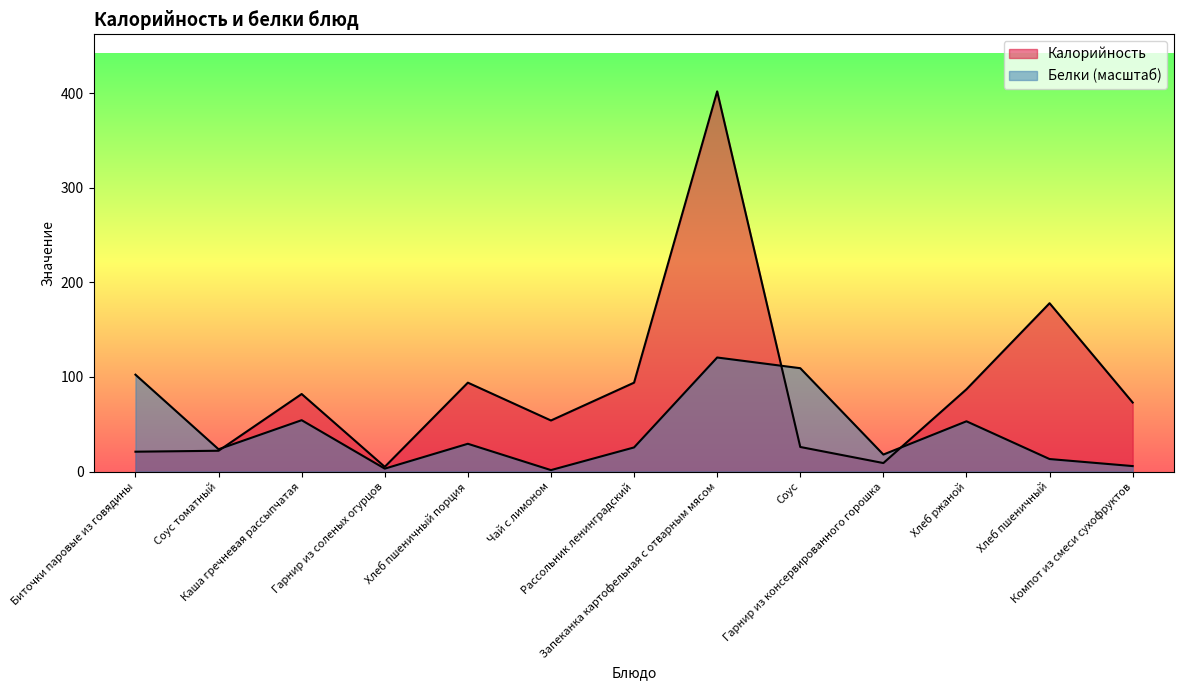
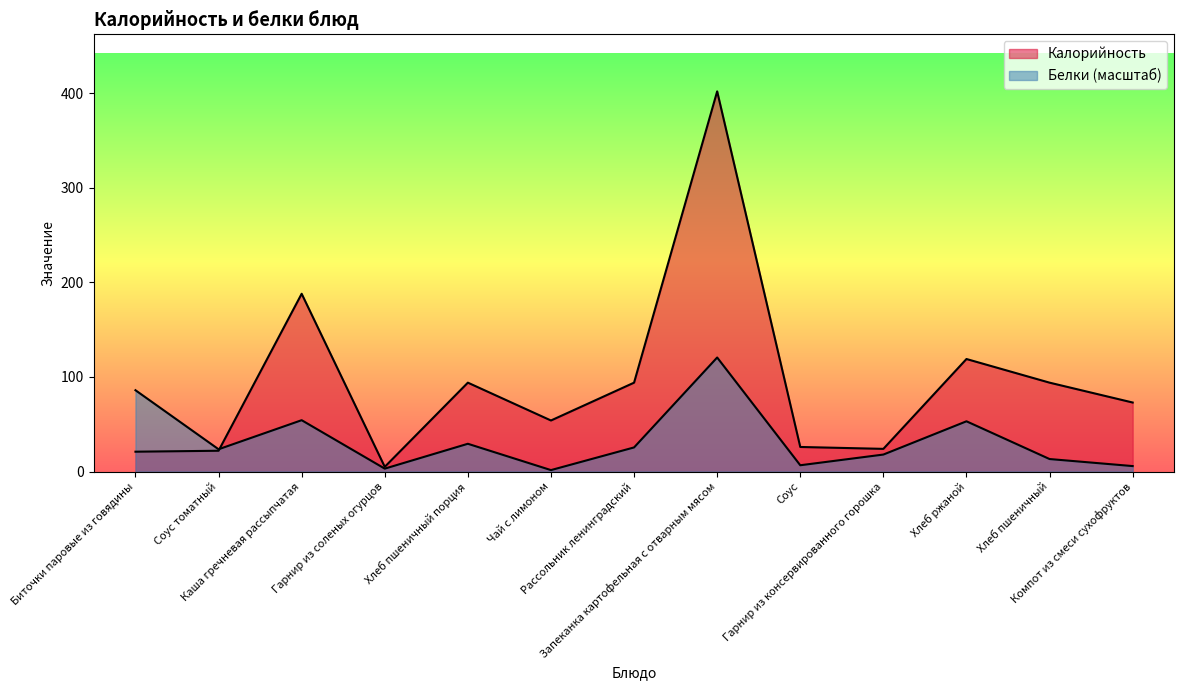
  {
    "Калорийность": {
      "Биточки паровые из говядины": 20,
-     "Каша гречневая рассыпчатая": 80,
+     "Каша гречневая рассыпчатая": 190,
      "Хлеб пшеничный порция": 90,
      "Чай с лимоном": 50,
      "Рассольник ленинградский": 90,
      "Запеканка картофельная с отварным мясом": 400,
      "Соус": 30,
-     "Гарнир из консервированного горошка": 10,
-     "Хлеб ржаной": 90,
-     "Хлеб пшеничный": 180,
+     "Гарнир из консервированного горошка": 20,
+     "Хлеб ржаной": 120,
+     "Хлеб пшеничный": 90,
      "Компот из смеси сухофруктов": 70
    },
    "Белки (масштаб)": {
-     "Биточки паровые из говядины": 100,
+     "Биточки паровые из говядины": 90,
      "Каша гречневая рассыпчатая": 50,
      "Хлеб пшеничный порция": 30,
      "Чай с лимоном": 0,
      "Рассольник ленинградский": 30,
      "Запеканка картофельная с отварным мясом": 120,
-     "Соус": 110,
+     "Соус": 10,
      "Гарнир из консервированного горошка": 20,
      "Хлеб ржаной": 50,
      "Хлеб пшеничный": 10,
      "Компот из смеси сухофруктов": 10
    }
  }
